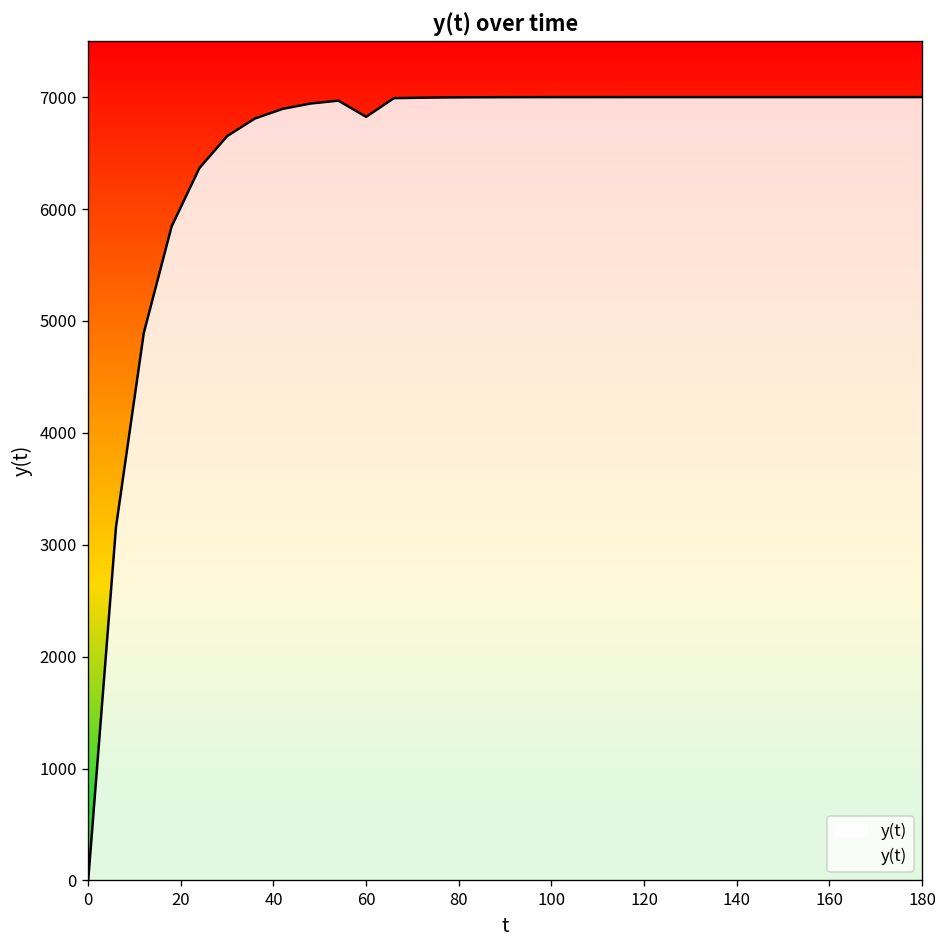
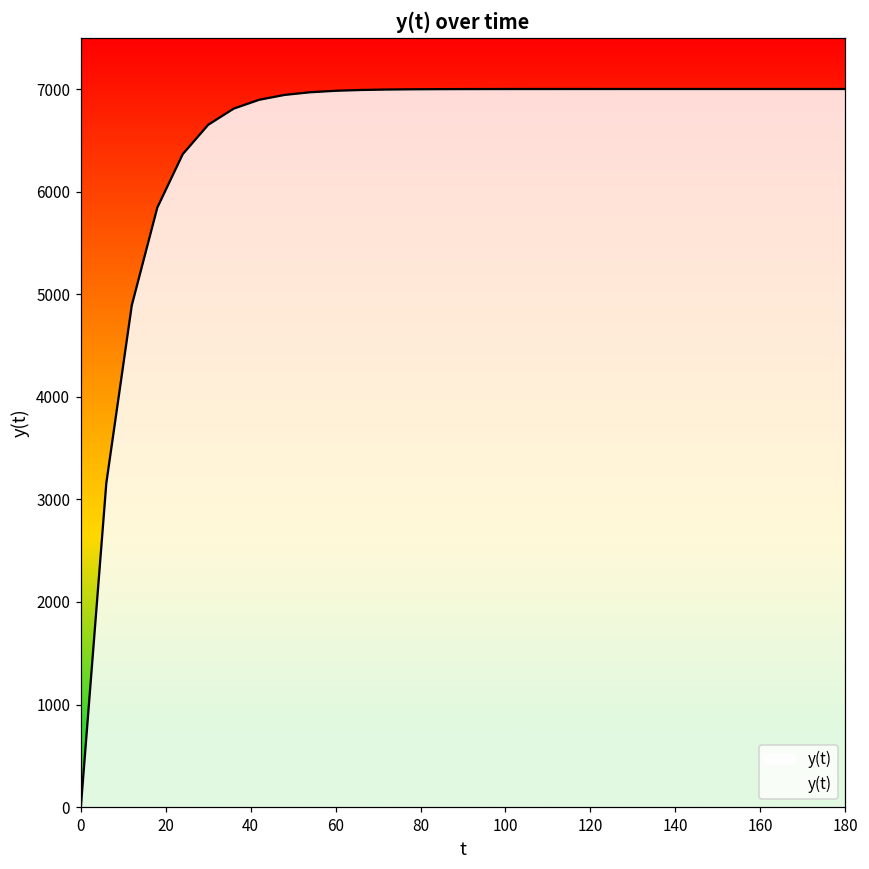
  {
    "0": 0,
-   "60": 6800,
+   "60": 7000,
    "120": 7000,
    "180": 7000
  }
